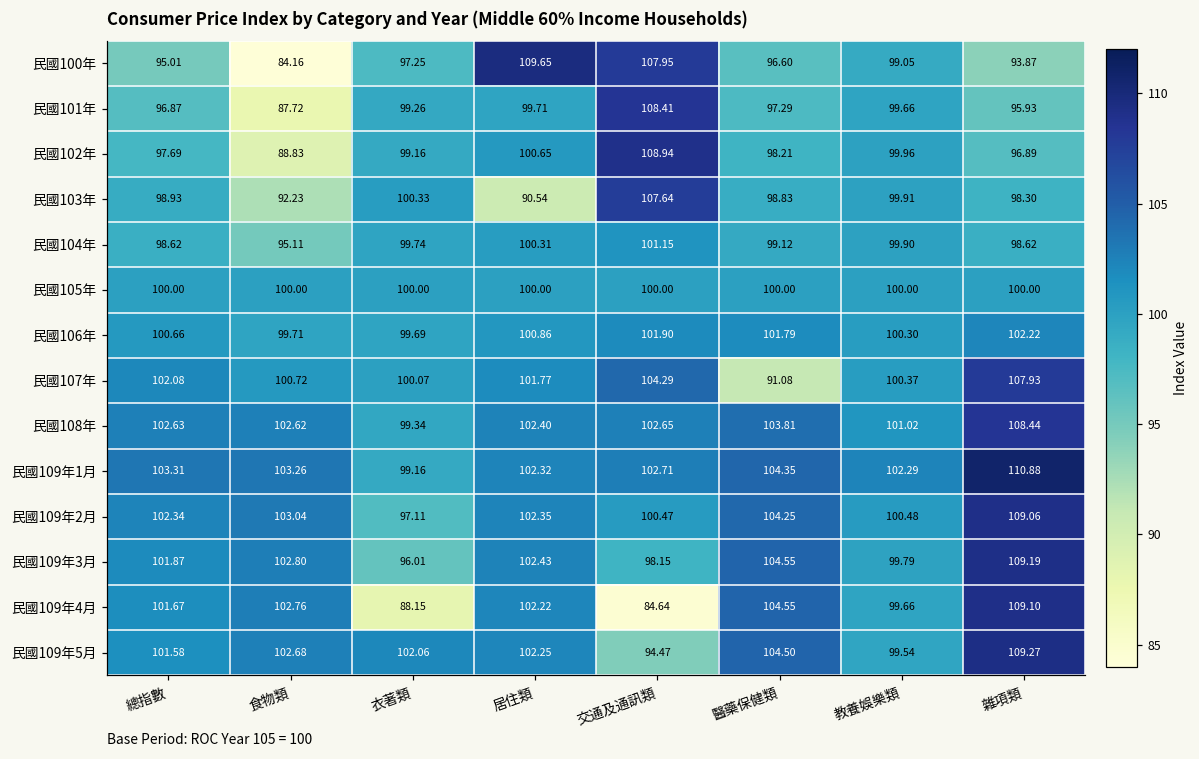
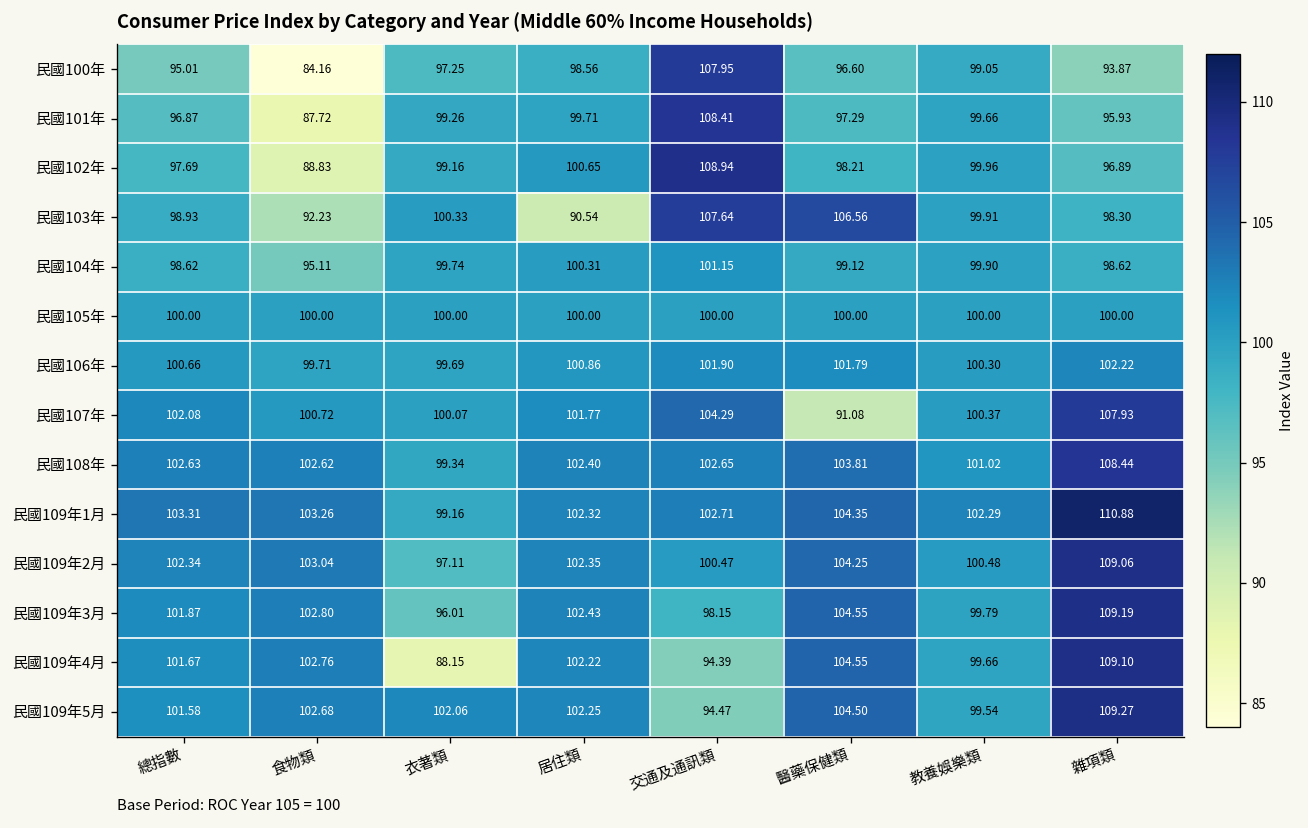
  {
    "民國100年": {
      "總指數": 95.01,
      "食物類": 84.16,
      "衣著類": 97.25,
-     "居住類": 109.65,
+     "居住類": 98.56,
      "交通及通訊類": 107.95,
      "醫藥保健類": 96.60,
      "教養娛樂類": 99.05,
      "雜項類": 93.87
    },
    "民國101年": {
      "總指數": 96.87,
      "食物類": 87.72,
      "衣著類": 99.26,
      "居住類": 99.71,
      "交通及通訊類": 108.41,
      "醫藥保健類": 97.29,
      "教養娛樂類": 99.66,
      "雜項類": 95.93
    },
    "民國102年": {
      "總指數": 97.69,
      "食物類": 88.83,
      "衣著類": 99.16,
      "居住類": 100.65,
      "交通及通訊類": 108.94,
      "醫藥保健類": 98.21,
      "教養娛樂類": 99.96,
      "雜項類": 96.89
    },
    "民國103年": {
      "總指數": 98.93,
      "食物類": 92.23,
      "衣著類": 100.33,
      "居住類": 90.54,
      "交通及通訊類": 107.64,
-     "醫藥保健類": 98.83,
+     "醫藥保健類": 106.56,
      "教養娛樂類": 99.91,
      "雜項類": 98.30
    },
    "民國104年": {
      "總指數": 98.62,
      "食物類": 95.11,
      "衣著類": 99.74,
      "居住類": 100.31,
      "交通及通訊類": 101.15,
      "醫藥保健類": 99.12,
      "教養娛樂類": 99.90,
      "雜項類": 98.62
    },
    "民國105年": {
      "總指數": 100.00,
      "食物類": 100.00,
      "衣著類": 100.00,
      "居住類": 100.00,
      "交通及通訊類": 100.00,
      "醫藥保健類": 100.00,
      "教養娛樂類": 100.00,
      "雜項類": 100.00
    },
    "民國106年": {
      "總指數": 100.66,
      "食物類": 99.71,
      "衣著類": 99.69,
      "居住類": 100.86,
      "交通及通訊類": 101.90,
      "醫藥保健類": 101.79,
      "教養娛樂類": 100.30,
      "雜項類": 102.22
    },
    "民國107年": {
      "總指數": 102.08,
      "食物類": 100.72,
      "衣著類": 100.07,
      "居住類": 101.77,
      "交通及通訊類": 104.29,
      "醫藥保健類": 91.08,
      "教養娛樂類": 100.37,
      "雜項類": 107.93
    },
    "民國108年": {
      "總指數": 102.63,
      "食物類": 102.62,
      "衣著類": 99.34,
      "居住類": 102.40,
      "交通及通訊類": 102.65,
      "醫藥保健類": 103.81,
      "教養娛樂類": 101.02,
      "雜項類": 108.44
    },
    "民國109年1月": {
      "總指數": 103.31,
      "食物類": 103.26,
      "衣著類": 99.16,
      "居住類": 102.32,
      "交通及通訊類": 102.71,
      "醫藥保健類": 104.35,
      "教養娛樂類": 102.29,
      "雜項類": 110.88
    },
    "民國109年2月": {
      "總指數": 102.34,
      "食物類": 103.04,
      "衣著類": 97.11,
      "居住類": 102.35,
      "交通及通訊類": 100.47,
      "醫藥保健類": 104.25,
      "教養娛樂類": 100.48,
      "雜項類": 109.06
    },
    "民國109年3月": {
      "總指數": 101.87,
      "食物類": 102.80,
      "衣著類": 96.01,
      "居住類": 102.43,
      "交通及通訊類": 98.15,
      "醫藥保健類": 104.55,
      "教養娛樂類": 99.79,
      "雜項類": 109.19
    },
    "民國109年4月": {
      "總指數": 101.67,
      "食物類": 102.76,
      "衣著類": 88.15,
      "居住類": 102.22,
-     "交通及通訊類": 84.64,
+     "交通及通訊類": 94.39,
      "醫藥保健類": 104.55,
      "教養娛樂類": 99.66,
      "雜項類": 109.10
    },
    "民國109年5月": {
      "總指數": 101.58,
      "食物類": 102.68,
      "衣著類": 102.06,
      "居住類": 102.25,
      "交通及通訊類": 94.47,
      "醫藥保健類": 104.50,
      "教養娛樂類": 99.54,
      "雜項類": 109.27
    }
  }
